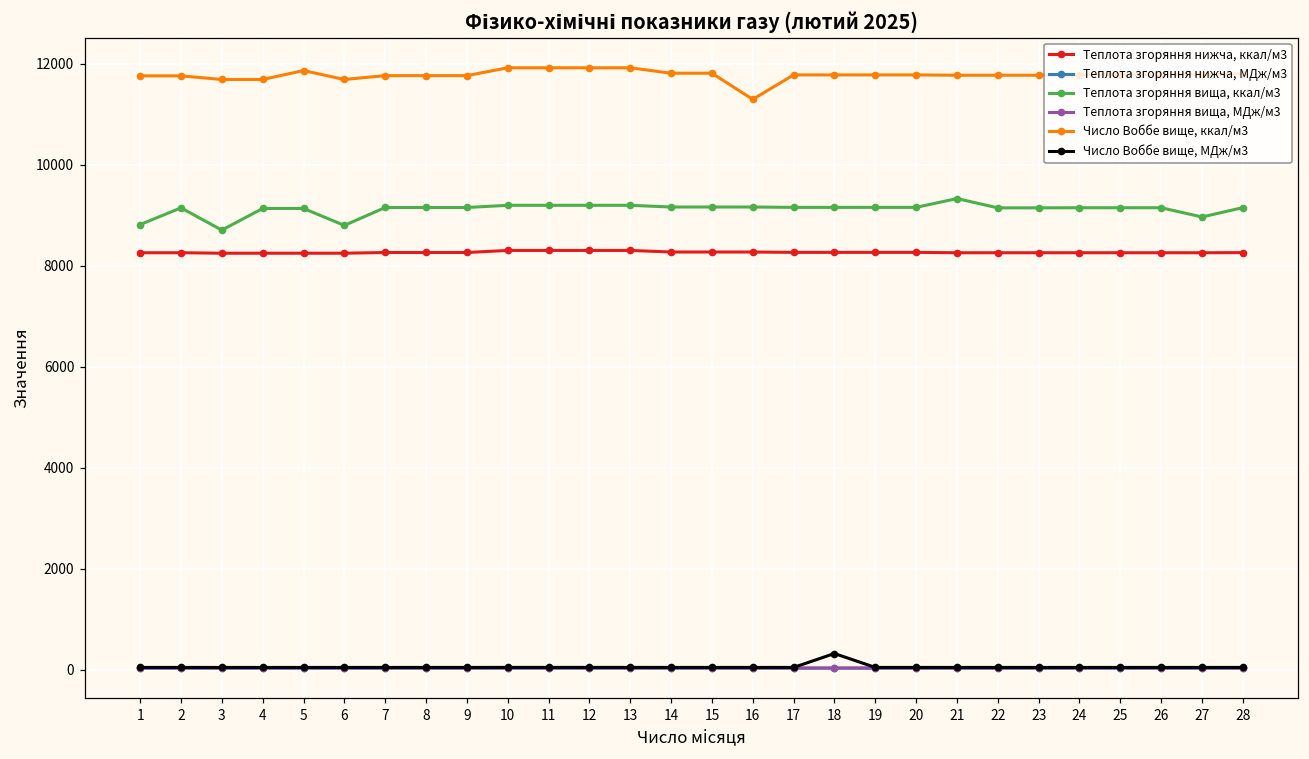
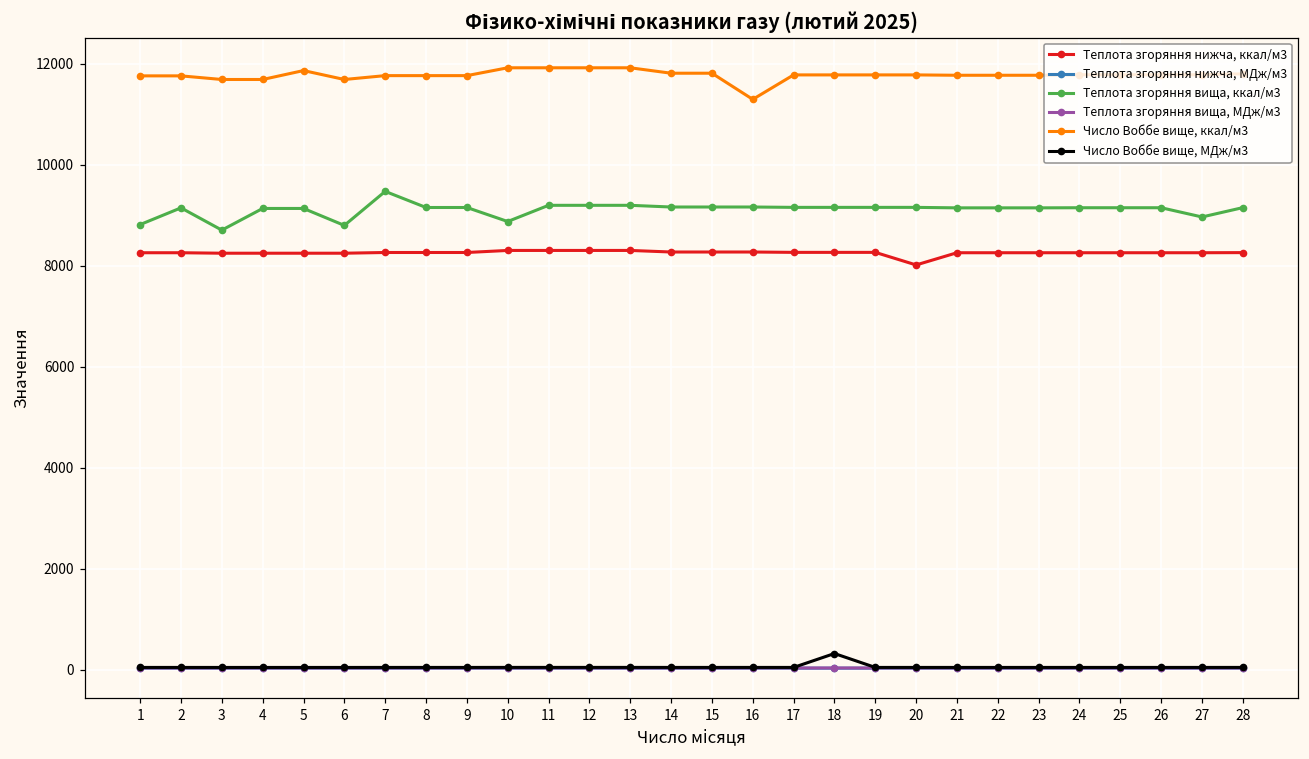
  {
    "Теплота згоряння нижча, ккал/м3": {
      "1": 8300,
      "2": 8300,
      "3": 8200,
      "4": 8200,
      "5": 8200,
      "6": 8200,
      "7": 8300,
      "8": 8300,
      "9": 8300,
      "10": 8300,
      "11": 8300,
      "12": 8300,
      "13": 8300,
      "14": 8300,
      "15": 8300,
      "16": 8300,
      "17": 8300,
      "18": 8300,
      "19": 8300,
-     "20": 8300,
+     "20": 8000,
      "21": 8300,
      "22": 8300,
      "23": 8300,
      "24": 8300,
      "25": 8300,
      "26": 8300,
      "27": 8300,
      "28": 8300
    },
    "Теплота згоряння вища, МДж/м3": {
      "18": 0
    },
    "Теплота згоряння вища, ккал/м3": {
      "1": 8800,
      "2": 9100,
      "3": 8700,
      "4": 9100,
      "5": 9100,
      "6": 8800,
-     "7": 9200,
+     "7": 9500,
      "8": 9200,
      "9": 9200,
-     "10": 9200,
+     "10": 8900,
      "11": 9200,
      "12": 9200,
      "13": 9200,
      "14": 9200,
      "15": 9200,
      "16": 9200,
      "17": 9200,
      "18": 9200,
      "19": 9200,
      "20": 9200,
-     "21": 9300,
+     "21": 9100,
      "22": 9100,
      "23": 9100,
      "24": 9200,
      "25": 9200,
      "26": 9200,
      "27": 9000,
      "28": 9200
    },
    "Число Воббе вище, ккал/м3": {
      "1": 11800,
      "2": 11800,
      "3": 11700,
      "4": 11700,
      "5": 11900,
      "6": 11700,
      "7": 11800,
      "8": 11800,
      "9": 11800,
      "10": 11900,
      "11": 11900,
      "12": 11900,
      "13": 11900,
      "14": 11800,
      "15": 11800,
      "16": 11300,
      "17": 11800,
      "18": 11800,
      "19": 11800,
      "20": 11800,
      "21": 11800,
      "22": 11800,
      "23": 11800
    },
    "Число Воббе вище, МДж/м3": {
      "18": 300
    }
  }
